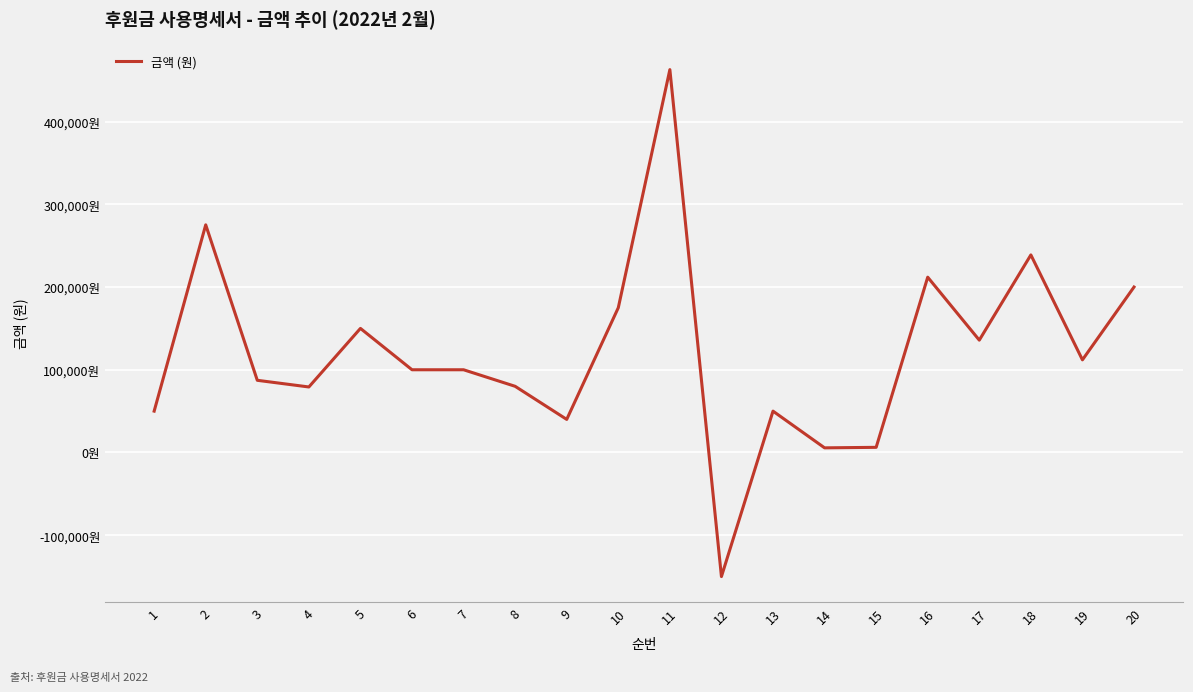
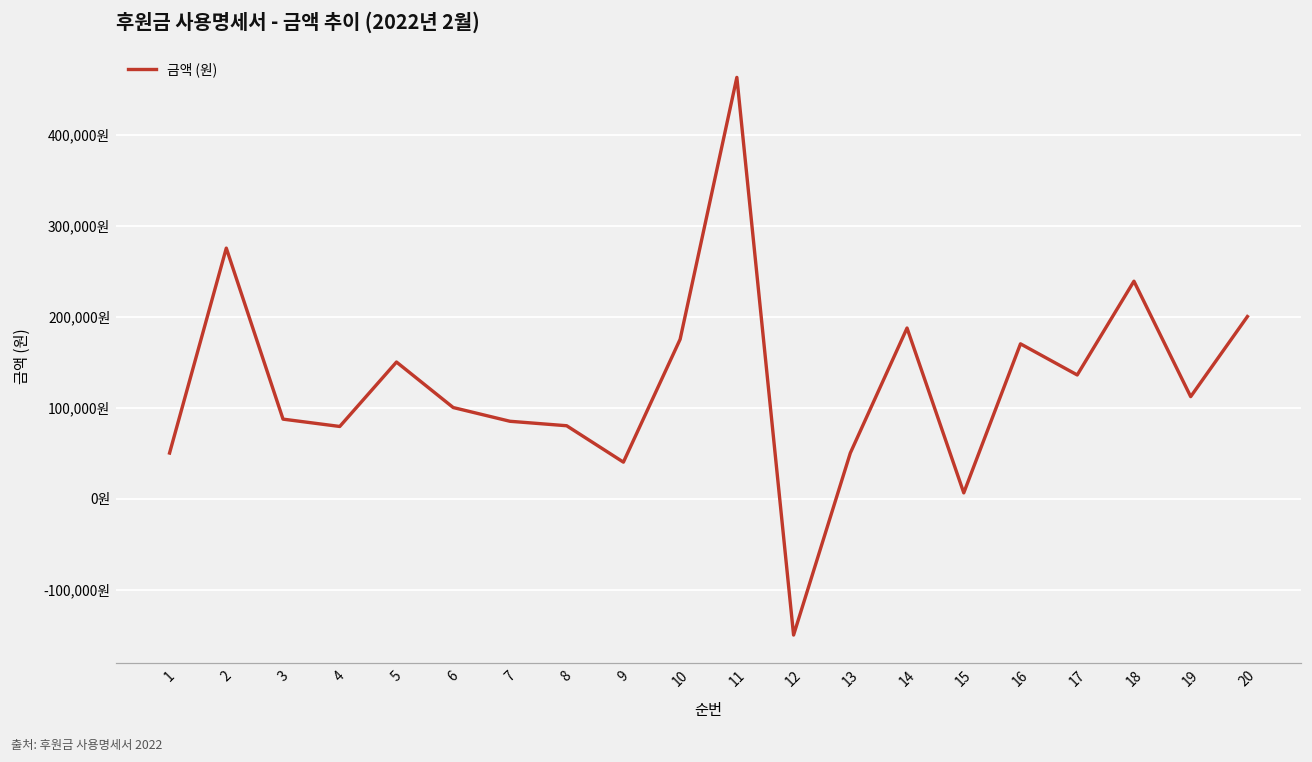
  {
    "1": "50,000원",
    "2": "280,000원",
    "3": "90,000원",
    "4": "80,000원",
    "5": "150,000원",
    "6": "100,000원",
-   "7": "100,000원",
+   "7": "80,000원",
    "8": "80,000원",
    "9": "40,000원",
    "10": "180,000원",
    "11": "460,000원",
    "12": "-150,000원",
    "13": "50,000원",
-   "14": "10,000원",
+   "14": "190,000원",
    "15": "10,000원",
-   "16": "210,000원",
+   "16": "170,000원",
    "17": "140,000원",
    "18": "240,000원",
    "19": "110,000원",
    "20": "200,000원"
  }
